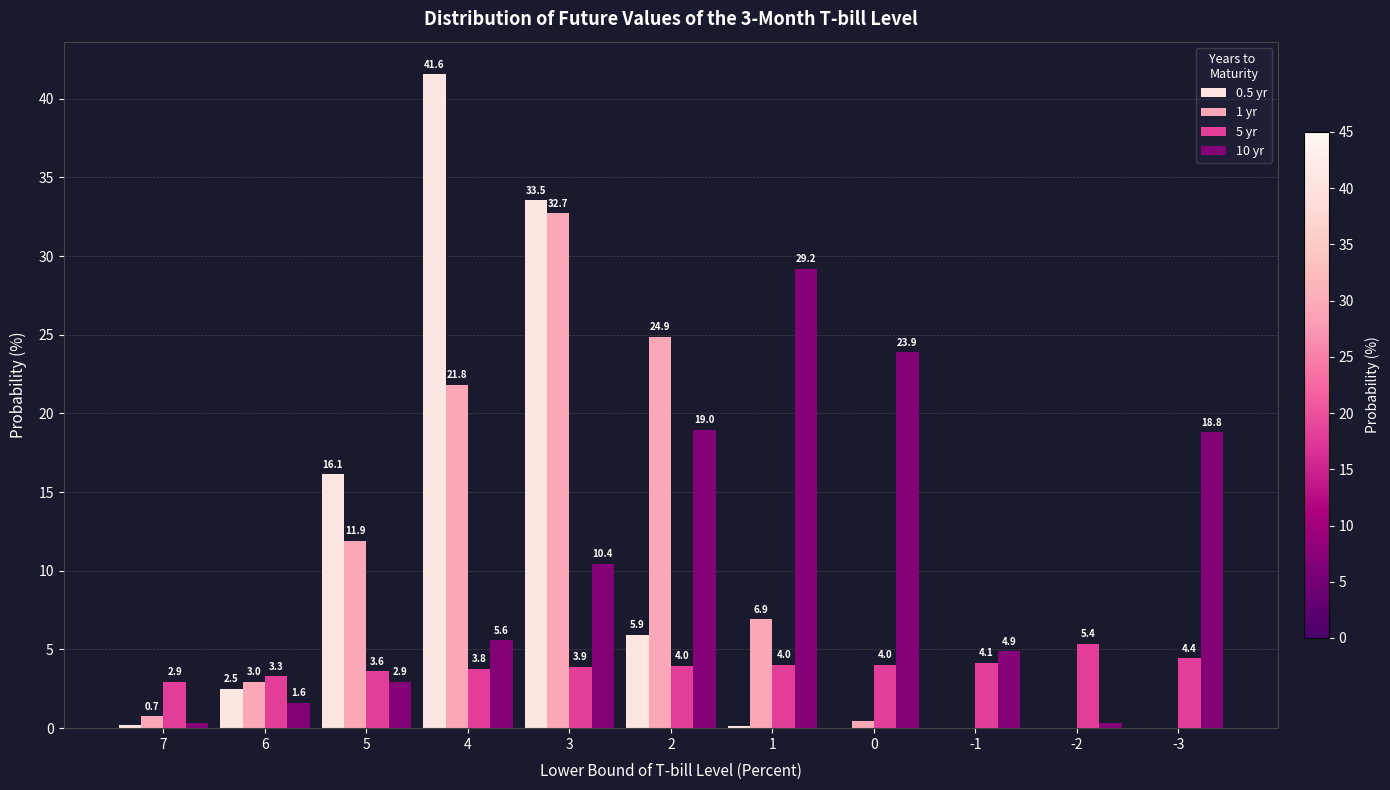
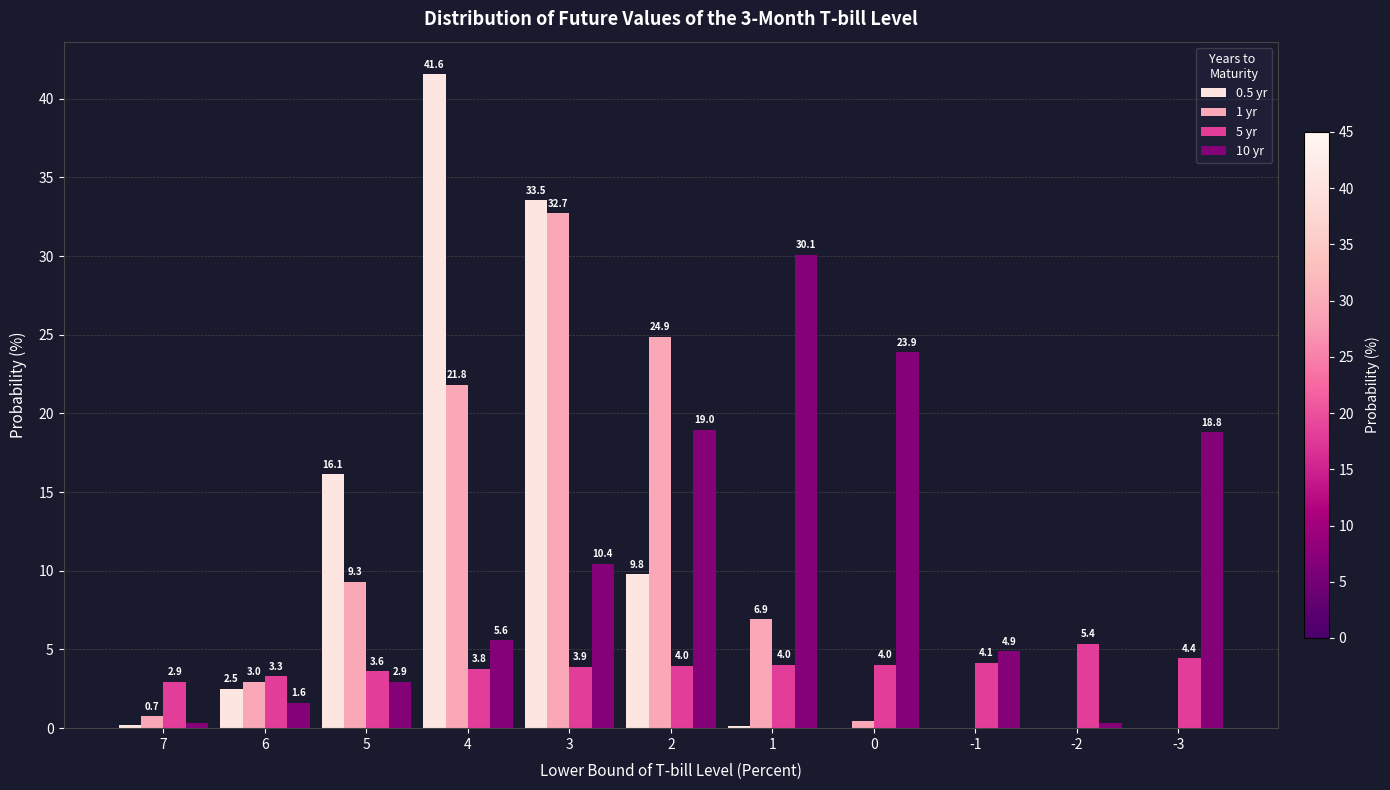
  {
    "0.5 yr": {
      "6": 2.5,
      "5": 16.1,
      "4": 41.6,
      "3": 33.5,
-     "2": 5.9
+     "2": 9.8
    },
    "1 yr": {
      "7": 0.7,
      "6": 3.0,
-     "5": 11.9,
+     "5": 9.3,
      "4": 21.8,
      "3": 32.7,
      "2": 24.9,
      "1": 6.9
    },
    "5 yr": {
      "7": 2.9,
      "6": 3.3,
      "5": 3.6,
      "4": 3.8,
      "3": 3.9,
      "2": 4.0,
      "1": 4.0,
      "0": 4.0,
      "-1": 4.1,
      "-2": 5.4,
      "-3": 4.4
    },
    "10 yr": {
      "6": 1.6,
      "5": 2.9,
      "4": 5.6,
      "3": 10.4,
      "2": 19.0,
-     "1": 29.2,
+     "1": 30.1,
      "0": 23.9,
      "-1": 4.9,
      "-3": 18.8
    }
  }
